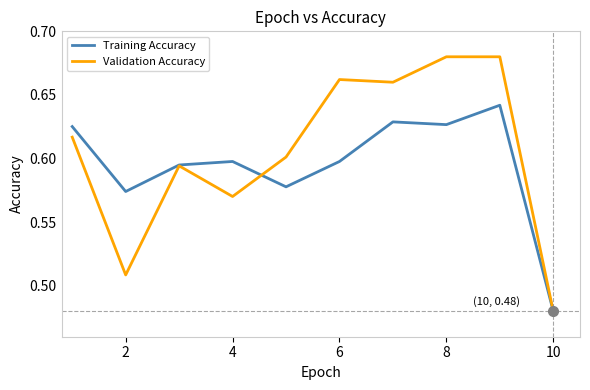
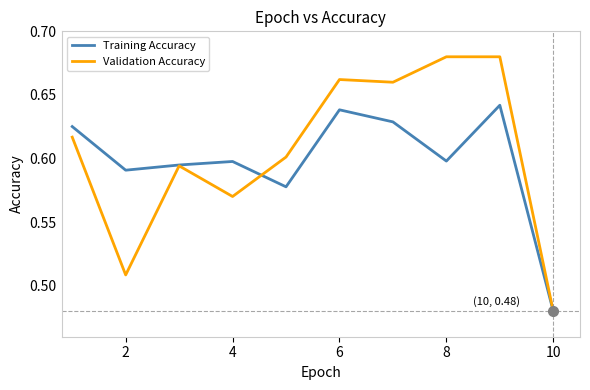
  {
    "Training Accuracy": {
-     "2": 0.574,
+     "2": 0.591,
      "4": 0.598,
-     "6": 0.598,
-     "8": 0.627
+     "6": 0.638,
+     "8": 0.598
    },
    "Validation Accuracy": {
      "2": 0.509,
      "4": 0.570,
      "6": 0.662,
      "8": 0.680
    }
  }
